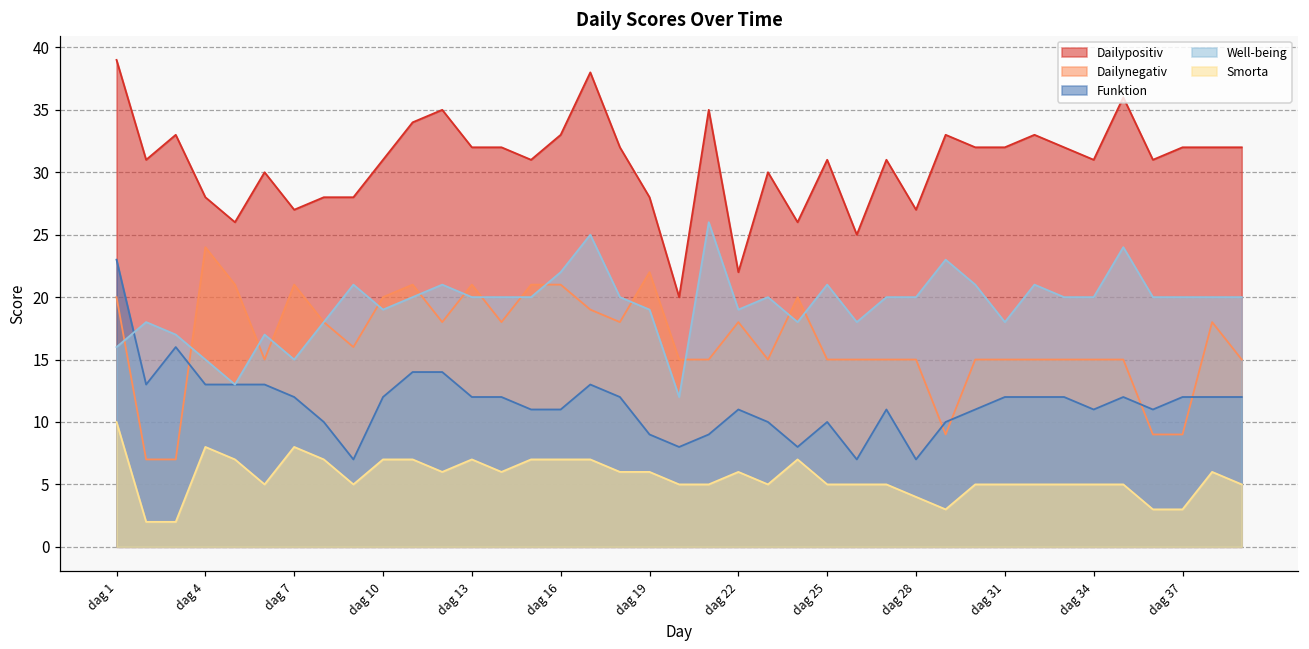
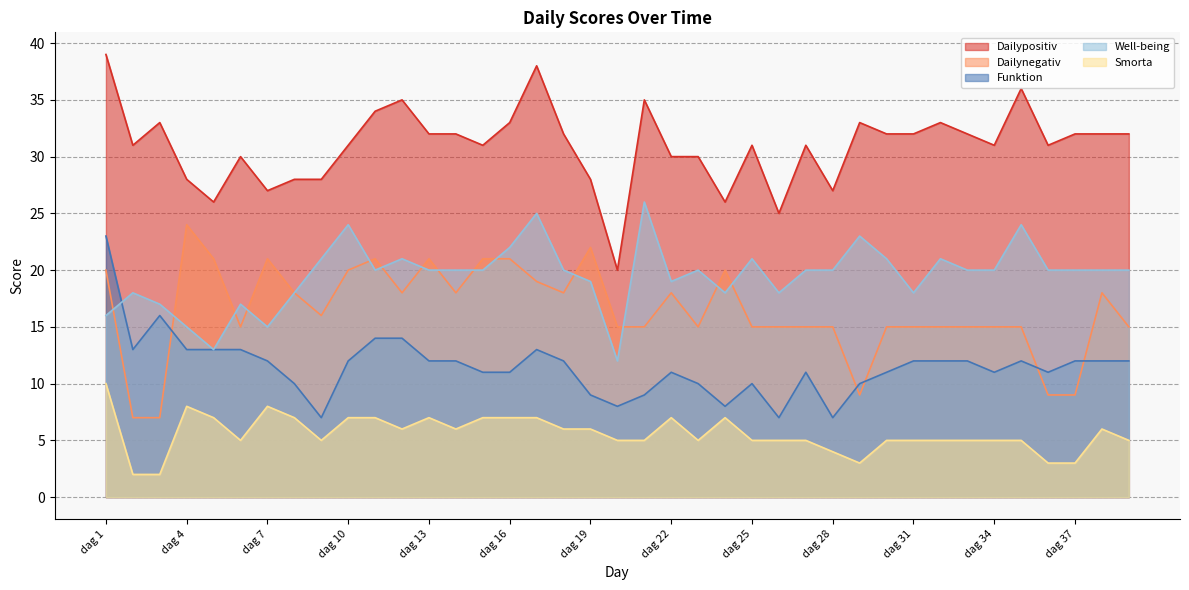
  {
    "Dailypositiv": {
      "dag 1": 39,
      "dag 4": 28,
      "dag 7": 27,
      "dag 10": 31,
      "dag 13": 32,
      "dag 16": 33,
      "dag 19": 28,
-     "dag 22": 22,
+     "dag 22": 30,
      "dag 25": 31,
      "dag 28": 27,
      "dag 31": 32,
      "dag 34": 31,
      "dag 37": 32
    },
    "Dailynegativ": {
      "dag 1": 20,
      "dag 4": 24,
      "dag 7": 21,
      "dag 10": 20,
      "dag 13": 21,
      "dag 16": 21,
      "dag 19": 22,
      "dag 22": 18,
      "dag 25": 15,
      "dag 28": 15,
      "dag 31": 15,
      "dag 34": 15,
      "dag 37": 9
    },
    "Funktion": {
      "dag 1": 23,
      "dag 4": 13,
      "dag 7": 12,
      "dag 10": 12,
      "dag 13": 12,
      "dag 16": 11,
      "dag 19": 9,
      "dag 22": 11,
      "dag 25": 10,
      "dag 28": 7,
      "dag 31": 12,
      "dag 34": 11,
      "dag 37": 12
    },
    "Well-being": {
      "dag 1": 16,
      "dag 4": 15,
      "dag 7": 15,
-     "dag 10": 19,
+     "dag 10": 24,
      "dag 13": 20,
      "dag 16": 22,
      "dag 19": 19,
      "dag 22": 19,
      "dag 25": 21,
      "dag 28": 20,
      "dag 31": 18,
      "dag 34": 20,
      "dag 37": 20
    },
    "Smorta": {
      "dag 1": 10,
      "dag 4": 8,
      "dag 7": 8,
      "dag 10": 7,
      "dag 13": 7,
      "dag 16": 7,
      "dag 19": 6,
-     "dag 22": 6,
+     "dag 22": 7,
      "dag 25": 5,
      "dag 28": 4,
      "dag 31": 5,
      "dag 34": 5,
      "dag 37": 3
    }
  }
